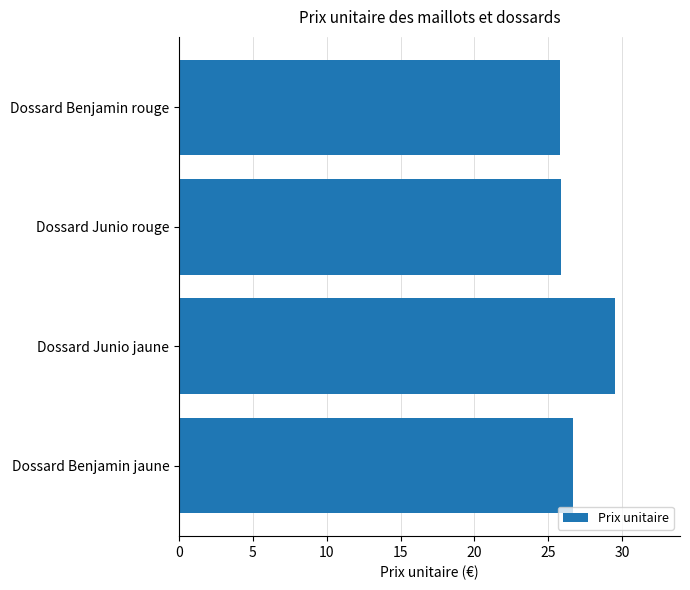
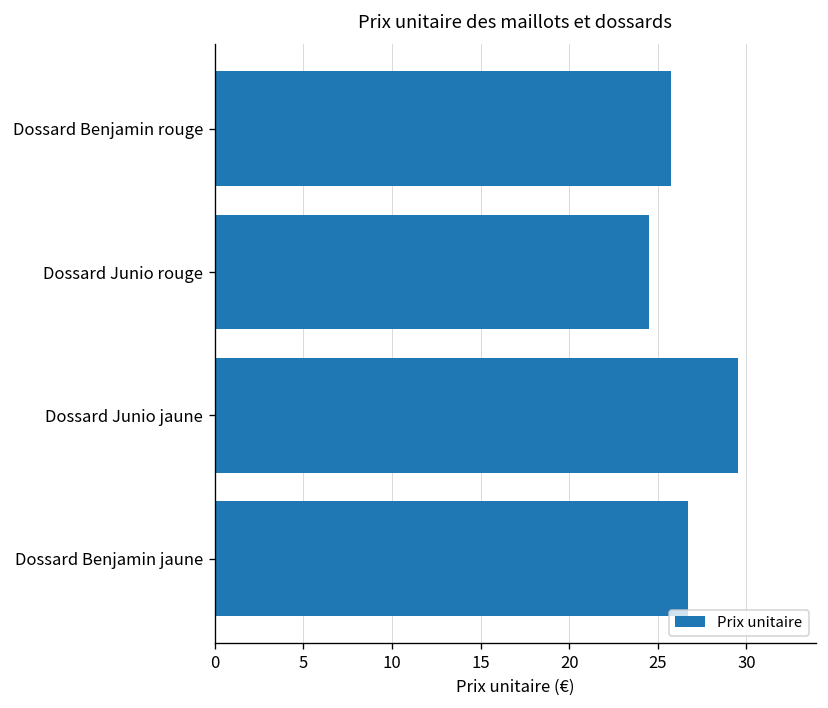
  {
    "Dossard Benjamin rouge": 25.8,
-   "Dossard Junio rouge": 25.9,
+   "Dossard Junio rouge": 24.5,
    "Dossard Junio jaune": 29.5,
    "Dossard Benjamin jaune": 26.7
  }
